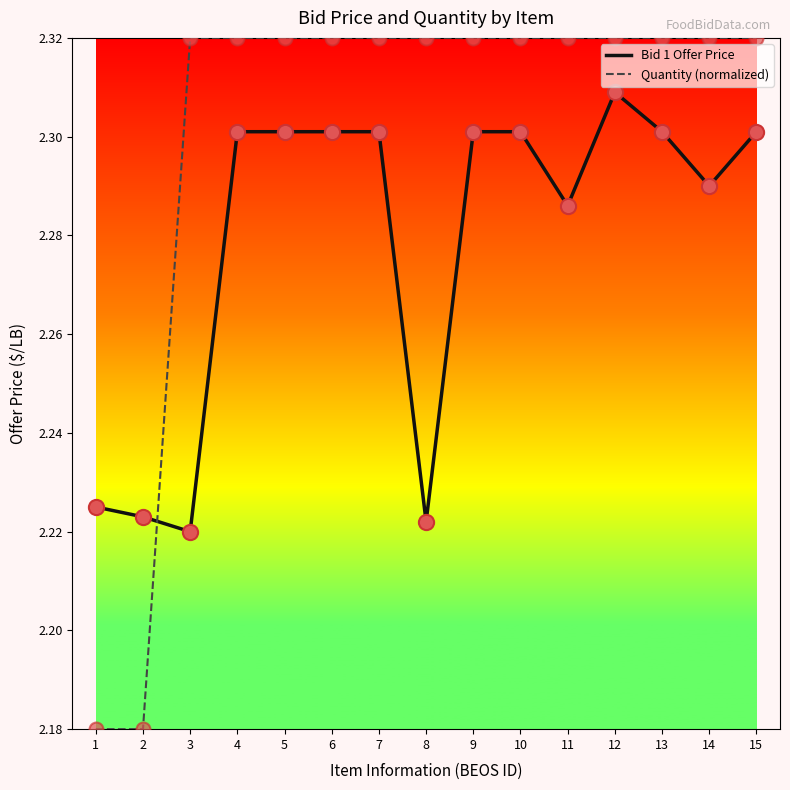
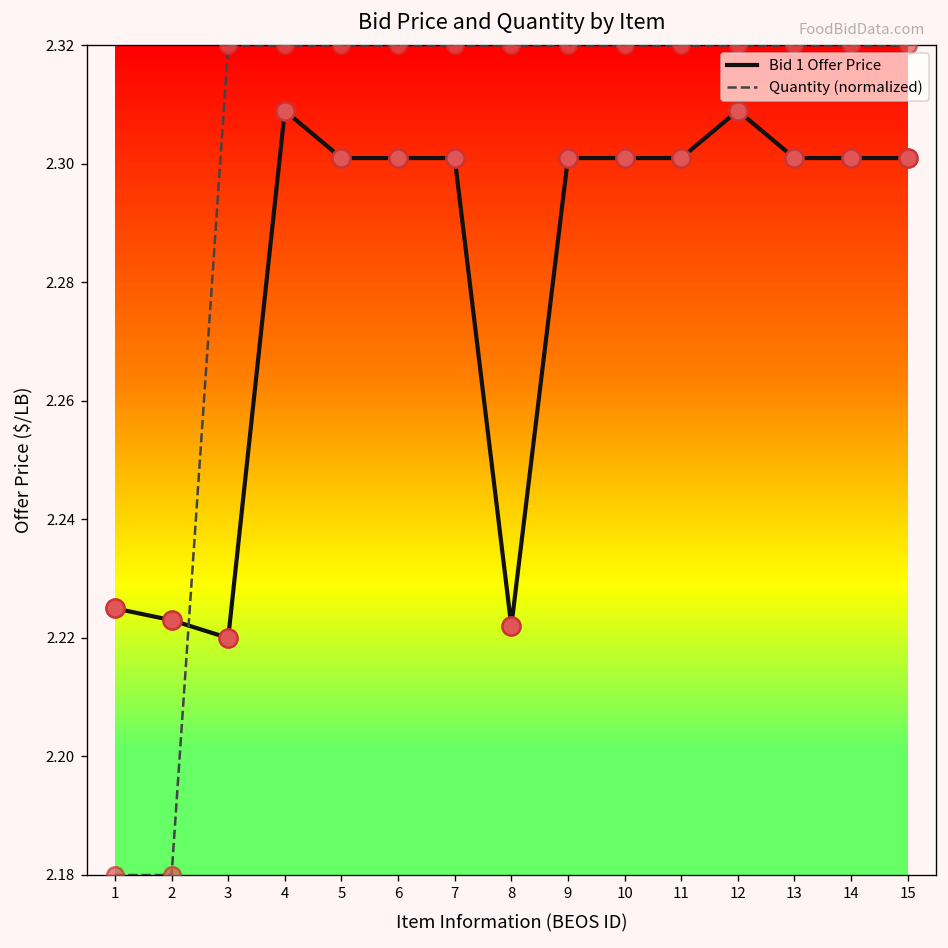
  {
    "Bid 1 Offer Price": {
      "1": 2.225,
      "2": 2.223,
      "3": 2.220,
-     "4": 2.301,
+     "4": 2.309,
      "5": 2.301,
      "6": 2.301,
      "7": 2.301,
      "8": 2.222,
      "9": 2.301,
      "10": 2.301,
-     "11": 2.286,
+     "11": 2.301,
      "12": 2.309,
      "13": 2.301,
-     "14": 2.290,
+     "14": 2.301,
      "15": 2.301
    },
    "Quantity (normalized)": {
      "1": 2.180,
      "2": 2.180,
      "3": 2.320,
      "4": 2.320,
      "5": 2.320,
      "6": 2.320,
      "7": 2.320,
      "8": 2.320,
      "9": 2.320,
      "10": 2.320,
      "11": 2.320,
      "12": 2.320,
      "13": 2.320,
      "14": 2.320,
      "15": 2.320
    }
  }
